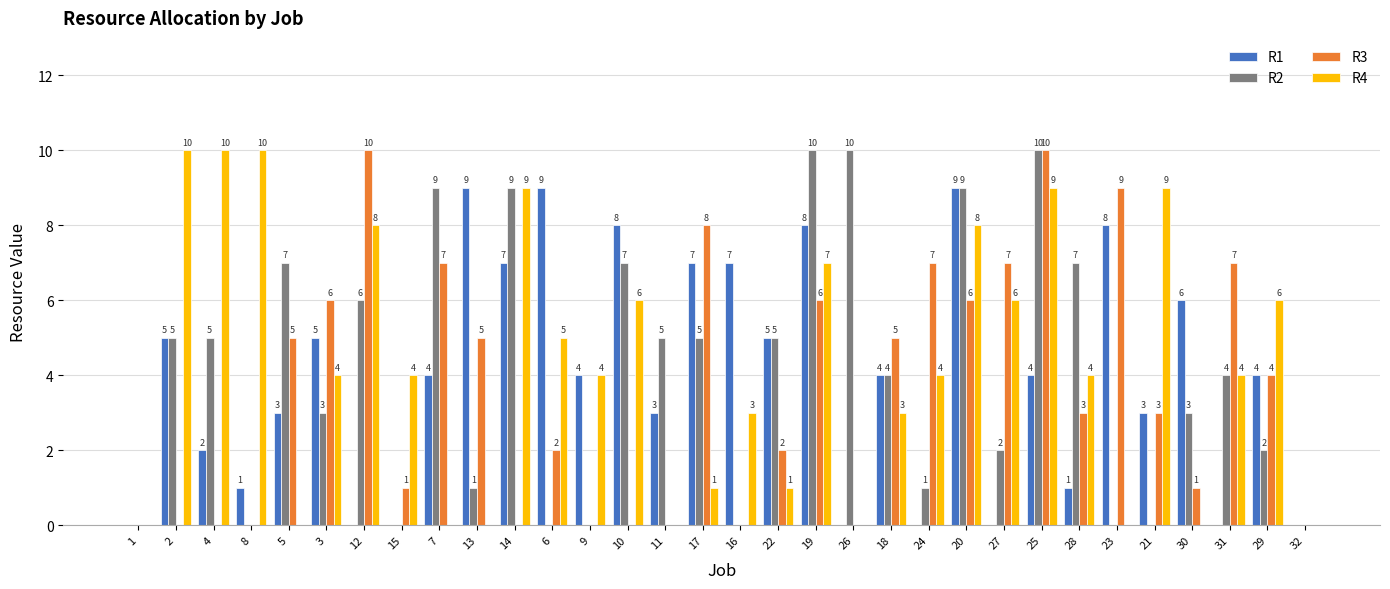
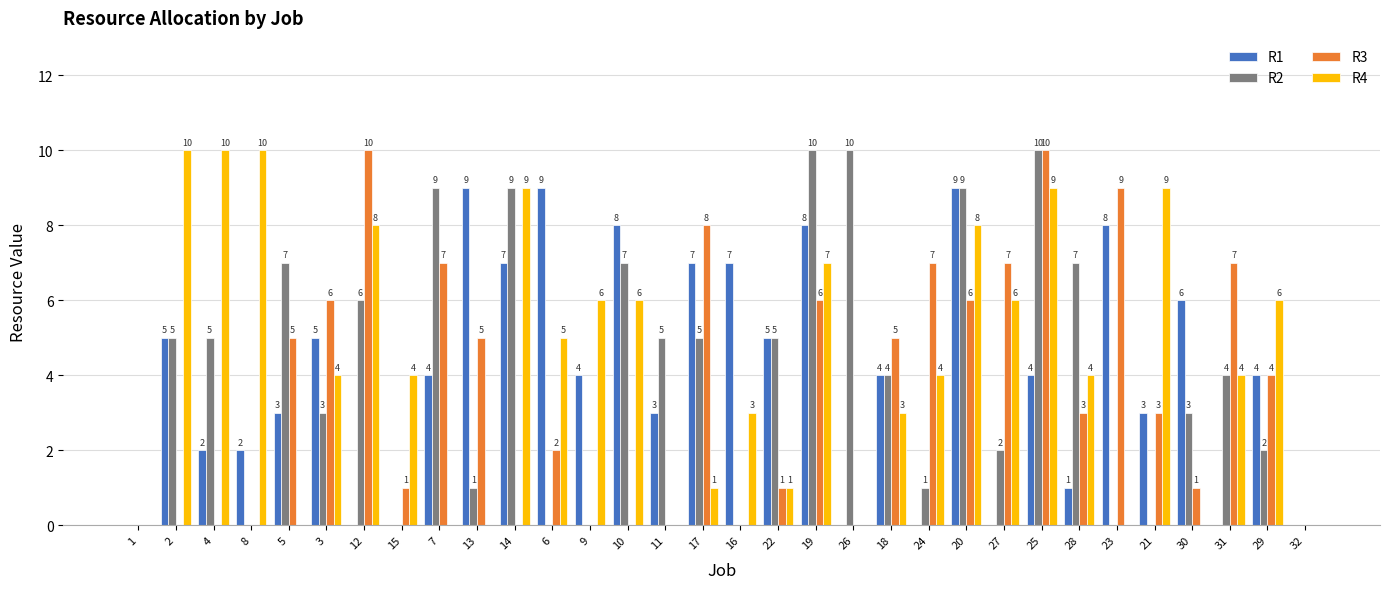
  {
    "R1": {
      "2": 5,
      "4": 2,
-     "8": 1,
+     "8": 2,
      "5": 3,
      "3": 5,
      "7": 4,
      "13": 9,
      "14": 7,
      "6": 9,
      "9": 4,
      "10": 8,
      "11": 3,
      "17": 7,
      "16": 7,
      "22": 5,
      "19": 8,
      "18": 4,
      "20": 9,
      "25": 4,
      "28": 1,
      "23": 8,
      "21": 3,
      "30": 6,
      "29": 4
    },
    "R2": {
      "2": 5,
      "4": 5,
      "5": 7,
      "3": 3,
      "12": 6,
      "7": 9,
      "13": 1,
      "14": 9,
      "10": 7,
      "11": 5,
      "17": 5,
      "22": 5,
      "19": 10,
      "26": 10,
      "18": 4,
      "24": 1,
      "20": 9,
      "27": 2,
      "28": 7,
      "30": 3,
      "31": 4,
      "29": 2
    },
    "R3": {
      "5": 5,
      "3": 6,
      "12": 10,
      "15": 1,
      "7": 7,
      "13": 5,
      "6": 2,
      "17": 8,
-     "22": 2,
+     "22": 1,
      "19": 6,
      "18": 5,
      "24": 7,
      "20": 6,
      "27": 7,
      "28": 3,
      "23": 9,
      "21": 3,
      "30": 1,
      "31": 7,
      "29": 4
    },
    "R4": {
      "2": 10,
      "4": 10,
      "8": 10,
      "3": 4,
      "12": 8,
      "15": 4,
      "14": 9,
      "6": 5,
-     "9": 4,
+     "9": 6,
      "10": 6,
      "17": 1,
      "16": 3,
      "22": 1,
      "19": 7,
      "18": 3,
      "24": 4,
      "20": 8,
      "27": 6,
      "25": 9,
      "28": 4,
      "21": 9,
      "31": 4,
      "29": 6
    }
  }
